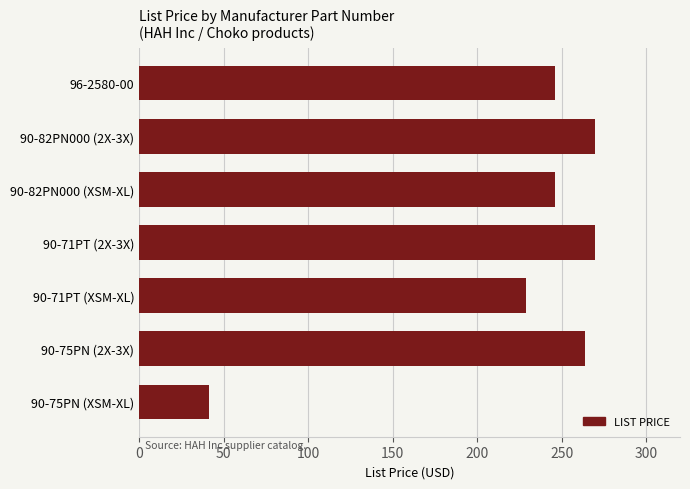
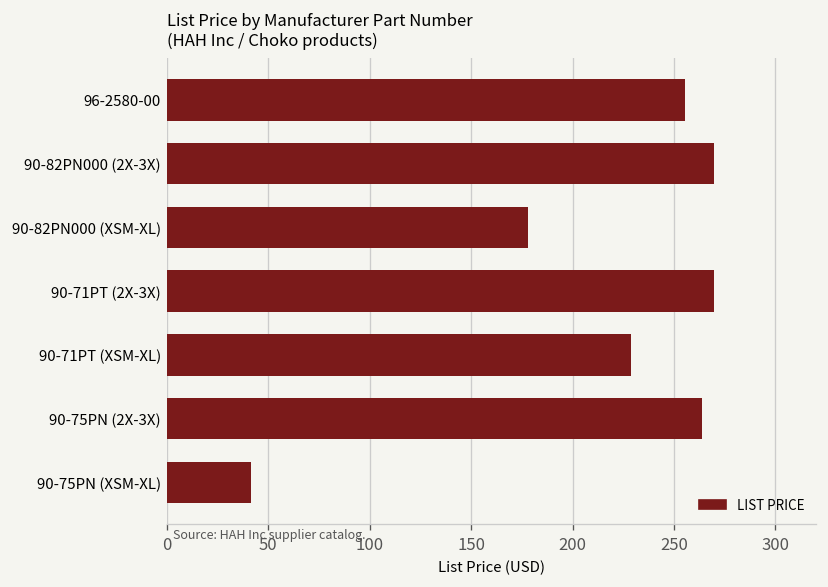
  {
-   "96-2580-00": 246,
+   "96-2580-00": 255,
    "90-82PN000 (2X-3X)": 270,
-   "90-82PN000 (XSM-XL)": 246,
+   "90-82PN000 (XSM-XL)": 178,
    "90-71PT (2X-3X)": 270,
    "90-71PT (XSM-XL)": 229,
    "90-75PN (2X-3X)": 264,
    "90-75PN (XSM-XL)": 41
  }
